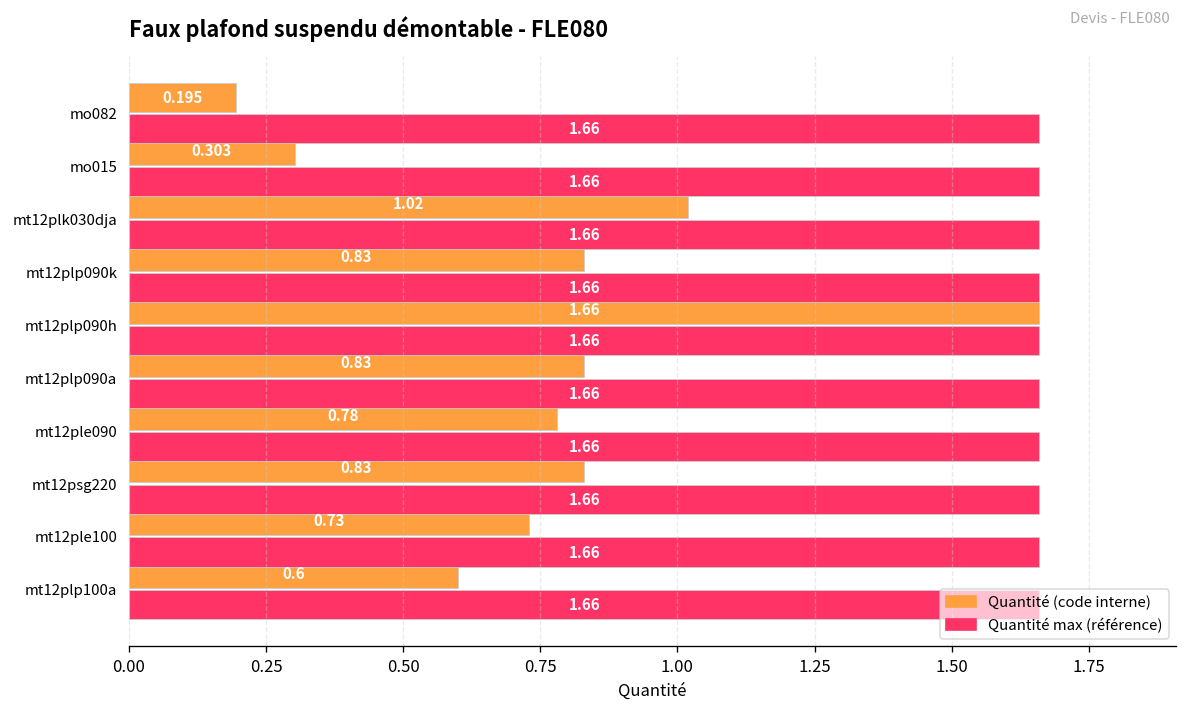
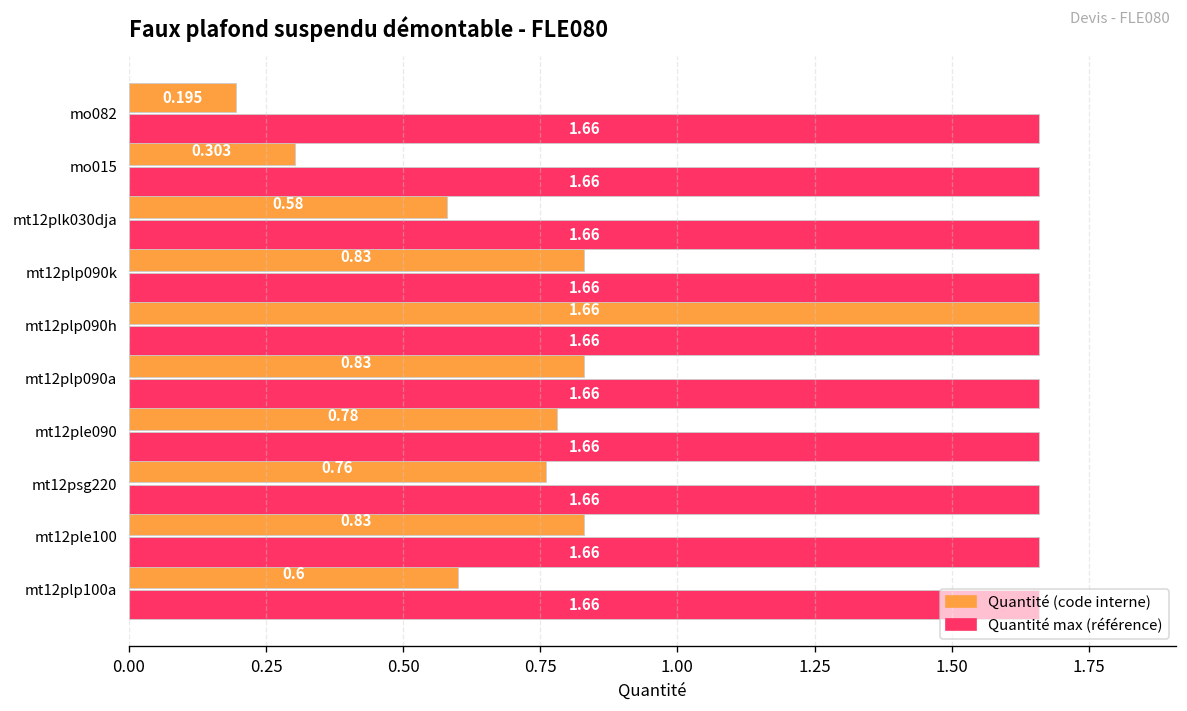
  {
    "Quantité (code interne)": {
      "mo082": 0.195,
      "mo015": 0.303,
-     "mt12plk030dja": 1.02,
+     "mt12plk030dja": 0.58,
      "mt12plp090k": 0.83,
      "mt12plp090h": 1.66,
      "mt12plp090a": 0.83,
      "mt12ple090": 0.78,
-     "mt12psg220": 0.83,
-     "mt12ple100": 0.73,
+     "mt12psg220": 0.76,
+     "mt12ple100": 0.83,
      "mt12plp100a": 0.6
    },
    "Quantité max (référence)": {
      "mo082": 1.66,
      "mo015": 1.66,
      "mt12plk030dja": 1.66,
      "mt12plp090k": 1.66,
      "mt12plp090h": 1.66,
      "mt12plp090a": 1.66,
      "mt12ple090": 1.66,
      "mt12psg220": 1.66,
      "mt12ple100": 1.66
    }
  }
